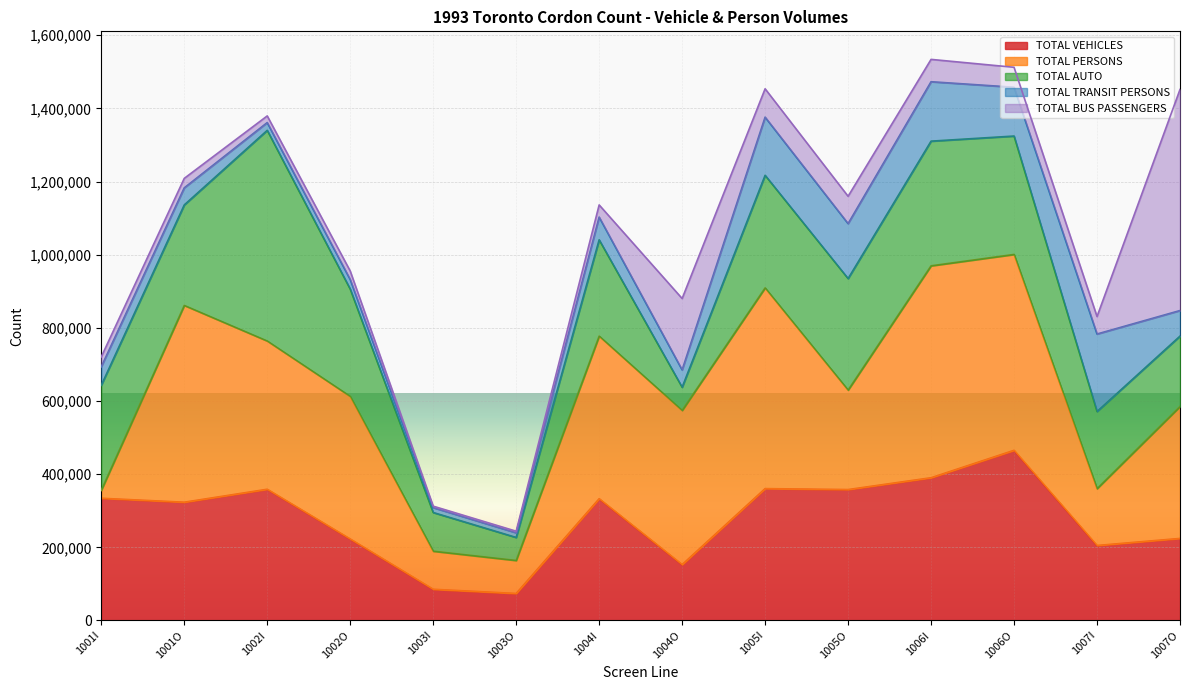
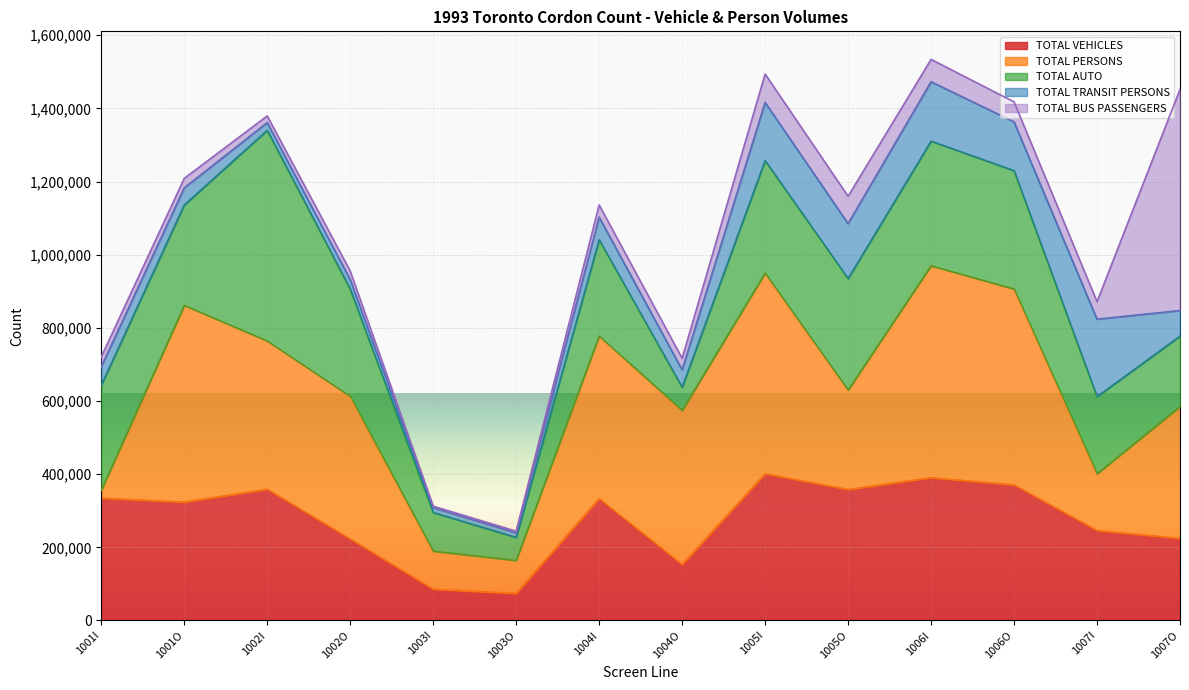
  {
    "TOTAL VEHICLES": {
      "1001I": "330,000",
      "1001O": "320,000",
      "1002I": "360,000",
      "1002O": "220,000",
      "1003I": "90,000",
      "1003O": "70,000",
      "1004I": "330,000",
      "1004O": "150,000",
-     "1005I": "360,000",
+     "1005I": "400,000",
      "1005O": "360,000",
      "1006I": "390,000",
-     "1006O": "470,000",
-     "1007I": "210,000",
+     "1006O": "370,000",
+     "1007I": "250,000",
      "1007O": "220,000"
    },
    "TOTAL PERSONS": {
      "1001I": "20,000",
      "1001O": "540,000",
      "1002I": "410,000",
      "1002O": "390,000",
      "1003I": "100,000",
      "1003O": "90,000",
      "1004I": "440,000",
      "1004O": "420,000",
      "1005I": "550,000",
      "1005O": "270,000",
      "1006I": "580,000",
      "1006O": "540,000",
      "1007I": "160,000",
      "1007O": "360,000"
    },
    "TOTAL AUTO": {
      "1001I": "290,000",
      "1001O": "270,000",
      "1002I": "580,000",
      "1002O": "290,000",
      "1003I": "110,000",
      "1003O": "60,000",
      "1004I": "260,000",
      "1004O": "60,000",
      "1005I": "310,000",
      "1005O": "300,000",
      "1006I": "340,000",
      "1006O": "320,000",
      "1007I": "210,000",
      "1007O": "190,000"
    },
    "TOTAL TRANSIT PERSONS": {
      "1001I": "50,000",
      "1001O": "50,000",
      "1002I": "20,000",
      "1002O": "30,000",
      "1004I": "60,000",
      "1004O": "50,000",
      "1005I": "160,000",
      "1005O": "150,000",
      "1006I": "160,000",
      "1007I": "210,000",
      "1007O": "70,000"
    },
    "TOTAL BUS PASSENGERS": {
      "1001I": "30,000",
      "1001O": "30,000",
      "1002I": "20,000",
      "1002O": "20,000",
      "1004I": "30,000",
-     "1004O": "200,000",
+     "1004O": "30,000",
      "1005I": "80,000",
      "1005O": "70,000",
      "1006I": "60,000",
      "1007I": "50,000",
      "1007O": "600,000"
    }
  }
